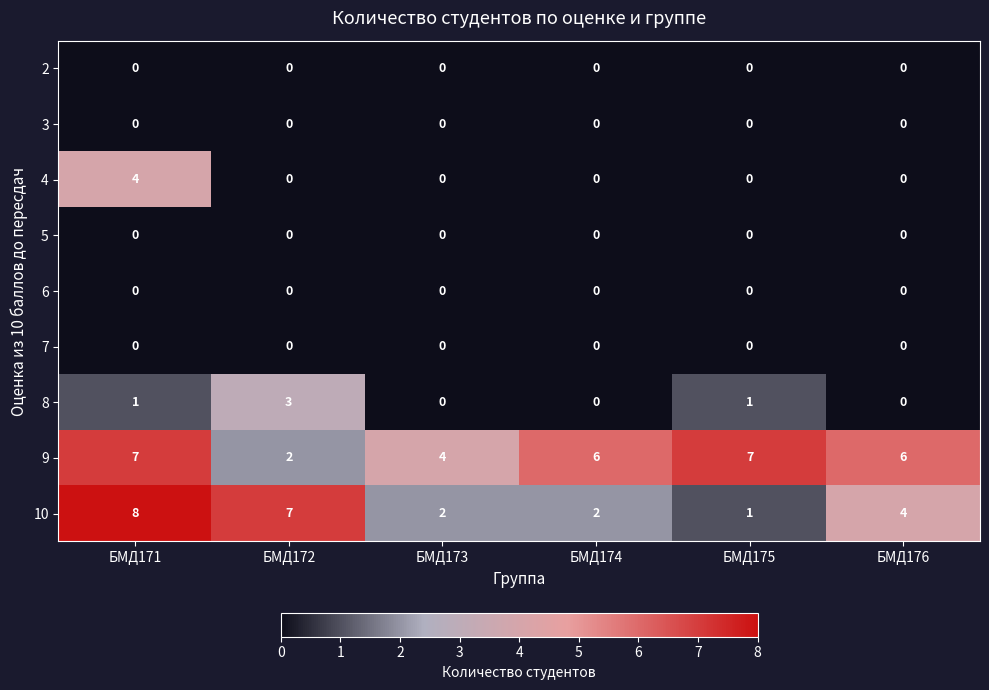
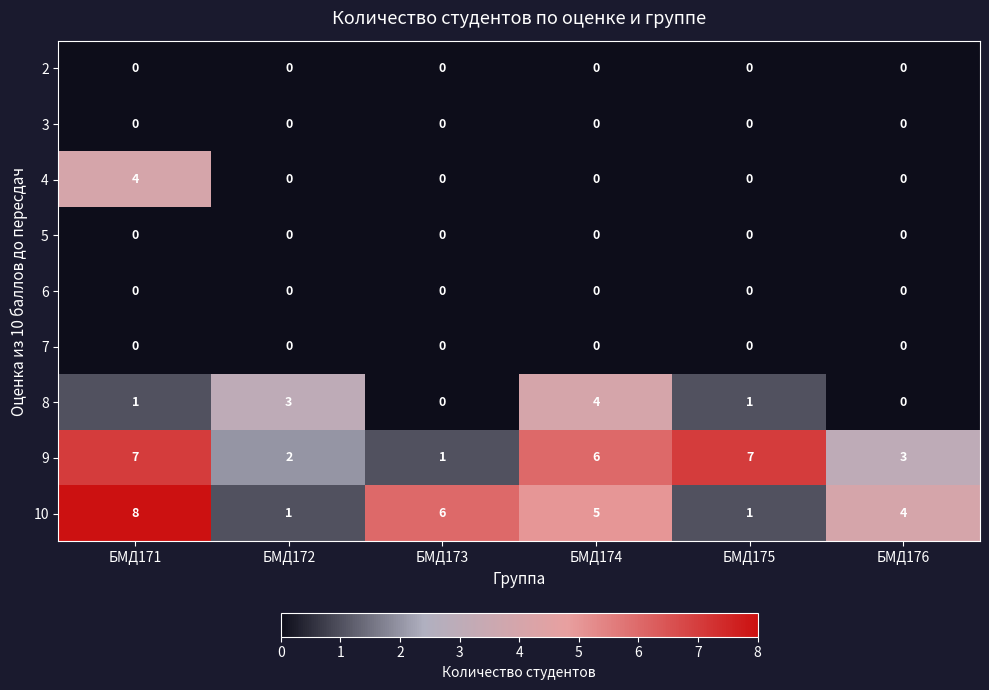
  {
    "2": {
      "БМД171": 0,
      "БМД172": 0,
      "БМД173": 0,
      "БМД174": 0,
      "БМД175": 0,
      "БМД176": 0
    },
    "3": {
      "БМД171": 0,
      "БМД172": 0,
      "БМД173": 0,
      "БМД174": 0,
      "БМД175": 0,
      "БМД176": 0
    },
    "4": {
      "БМД171": 4,
      "БМД172": 0,
      "БМД173": 0,
      "БМД174": 0,
      "БМД175": 0,
      "БМД176": 0
    },
    "5": {
      "БМД171": 0,
      "БМД172": 0,
      "БМД173": 0,
      "БМД174": 0,
      "БМД175": 0,
      "БМД176": 0
    },
    "6": {
      "БМД171": 0,
      "БМД172": 0,
      "БМД173": 0,
      "БМД174": 0,
      "БМД175": 0,
      "БМД176": 0
    },
    "7": {
      "БМД171": 0,
      "БМД172": 0,
      "БМД173": 0,
      "БМД174": 0,
      "БМД175": 0,
      "БМД176": 0
    },
    "8": {
      "БМД171": 1,
      "БМД172": 3,
      "БМД173": 0,
-     "БМД174": 0,
+     "БМД174": 4,
      "БМД175": 1,
      "БМД176": 0
    },
    "9": {
      "БМД171": 7,
      "БМД172": 2,
-     "БМД173": 4,
+     "БМД173": 1,
      "БМД174": 6,
      "БМД175": 7,
-     "БМД176": 6
+     "БМД176": 3
    },
    "10": {
      "БМД171": 8,
-     "БМД172": 7,
-     "БМД173": 2,
-     "БМД174": 2,
+     "БМД172": 1,
+     "БМД173": 6,
+     "БМД174": 5,
      "БМД175": 1,
      "БМД176": 4
    }
  }
